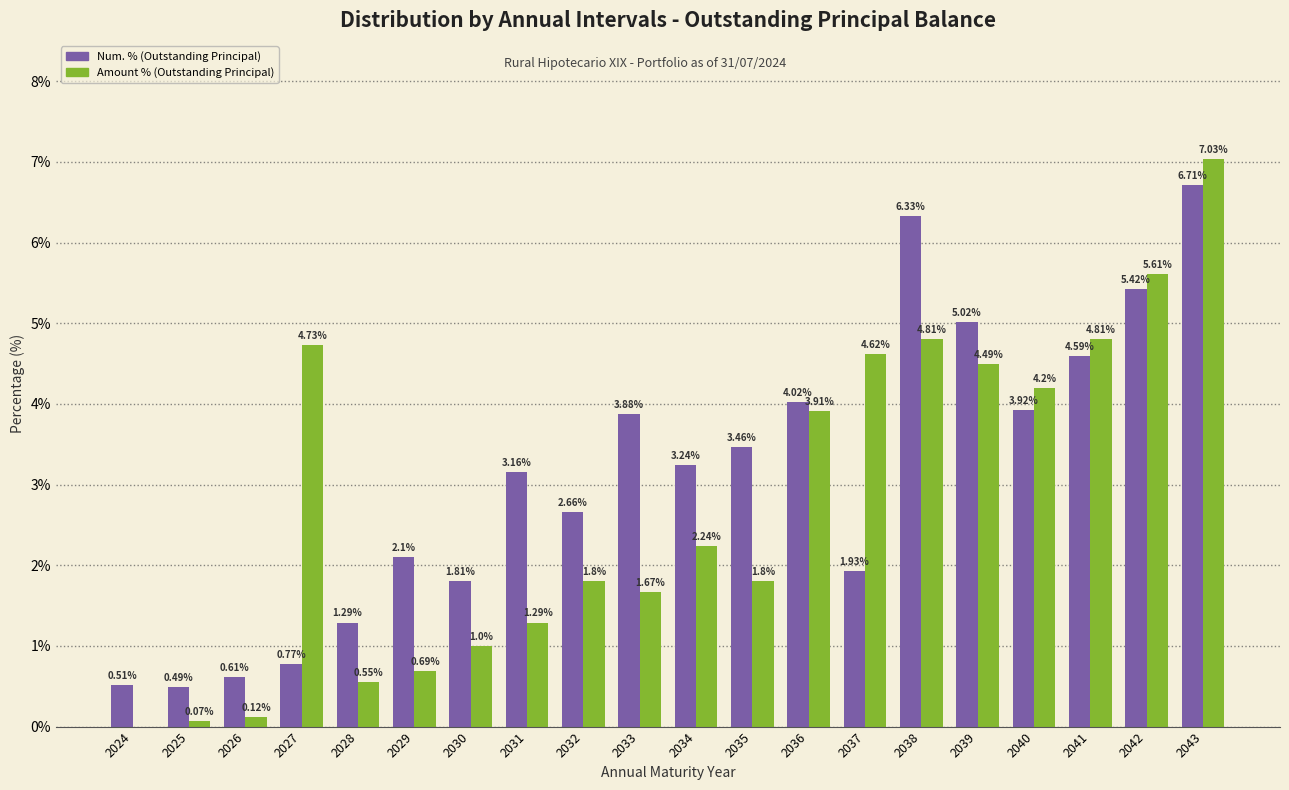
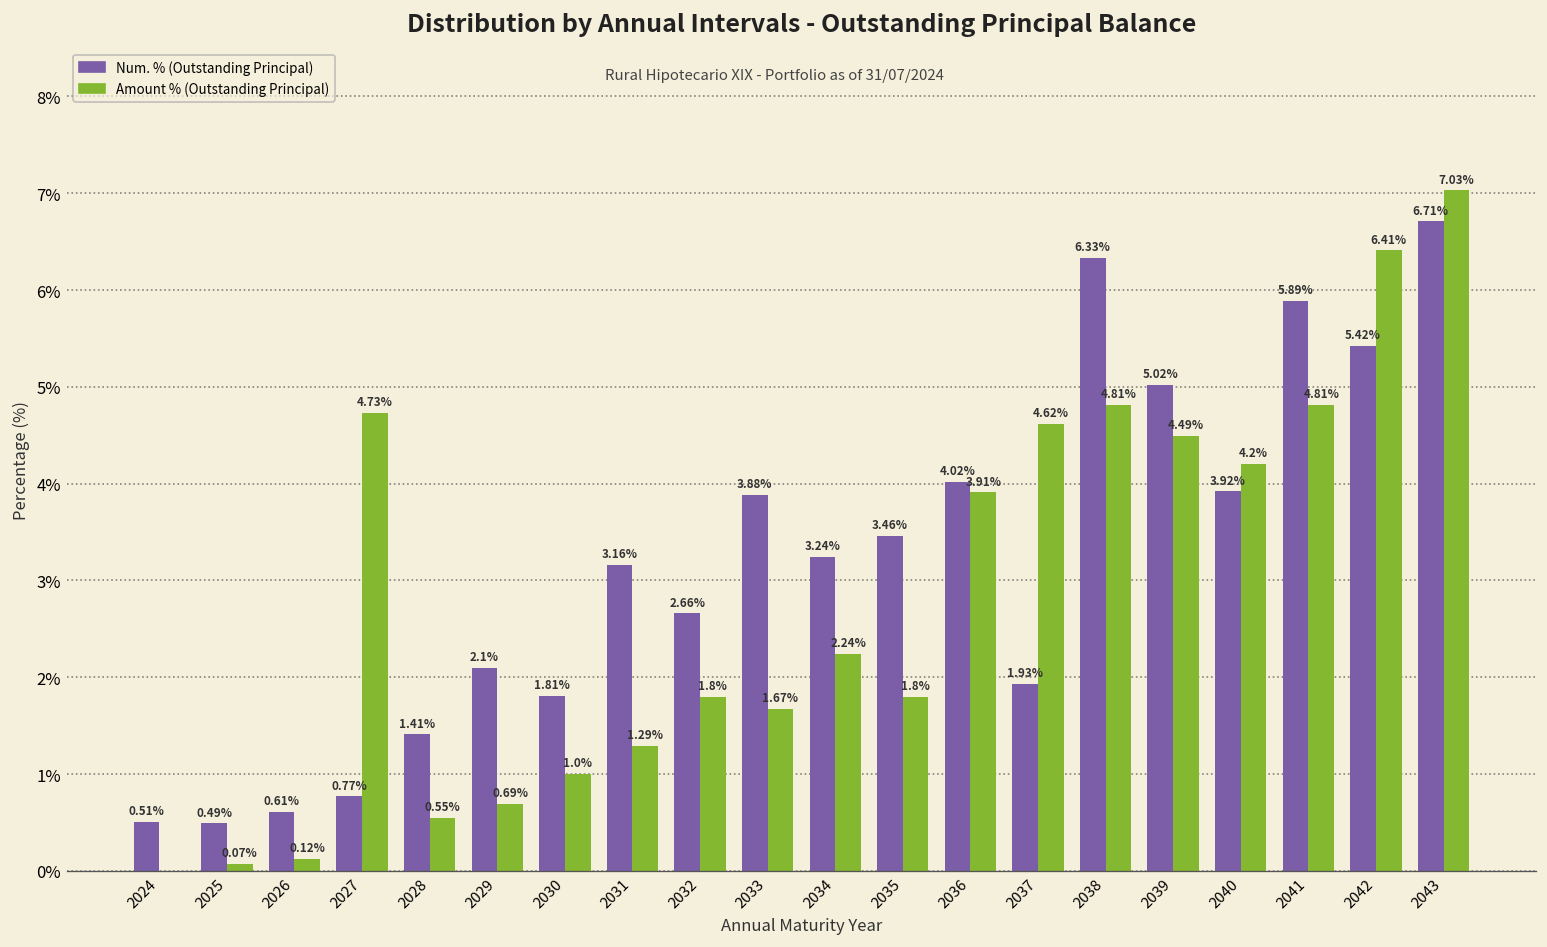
  {
    "Num. % (Outstanding Principal)": {
      "2024": "0.51%",
      "2025": "0.49%",
      "2026": "0.61%",
      "2027": "0.77%",
-     "2028": "1.29%",
+     "2028": "1.41%",
      "2029": "2.1%",
      "2030": "1.81%",
      "2031": "3.16%",
      "2032": "2.66%",
      "2033": "3.88%",
      "2034": "3.24%",
      "2035": "3.46%",
      "2036": "4.02%",
      "2037": "1.93%",
      "2038": "6.33%",
      "2039": "5.02%",
      "2040": "3.92%",
-     "2041": "4.59%",
+     "2041": "5.89%",
      "2042": "5.42%",
      "2043": "6.71%"
    },
    "Amount % (Outstanding Principal)": {
      "2025": "0.07%",
      "2026": "0.12%",
      "2027": "4.73%",
      "2028": "0.55%",
      "2029": "0.69%",
      "2030": "1.0%",
      "2031": "1.29%",
      "2032": "1.8%",
      "2033": "1.67%",
      "2034": "2.24%",
      "2035": "1.8%",
      "2036": "3.91%",
      "2037": "4.62%",
      "2038": "4.81%",
      "2039": "4.49%",
      "2040": "4.2%",
      "2041": "4.81%",
-     "2042": "5.61%",
+     "2042": "6.41%",
      "2043": "7.03%"
    }
  }
